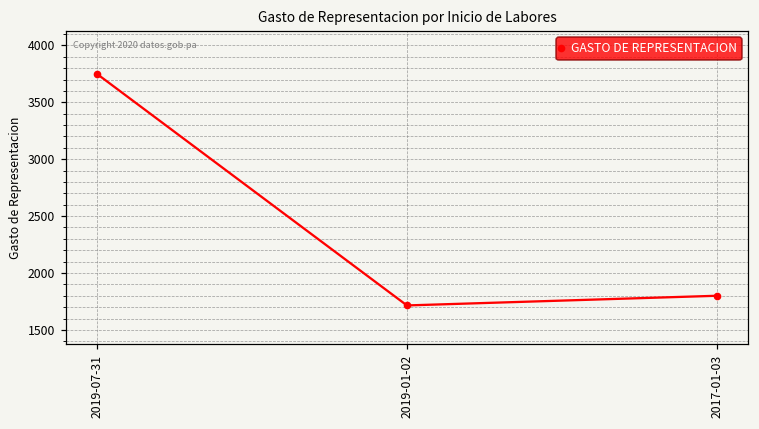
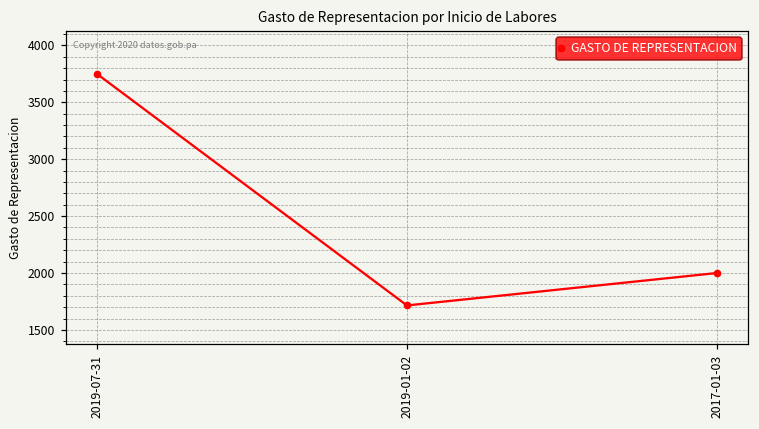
  {
    "2019-01-02": 1720,
-   "2017-01-03": 1800
+   "2017-01-03": 2000
  }
